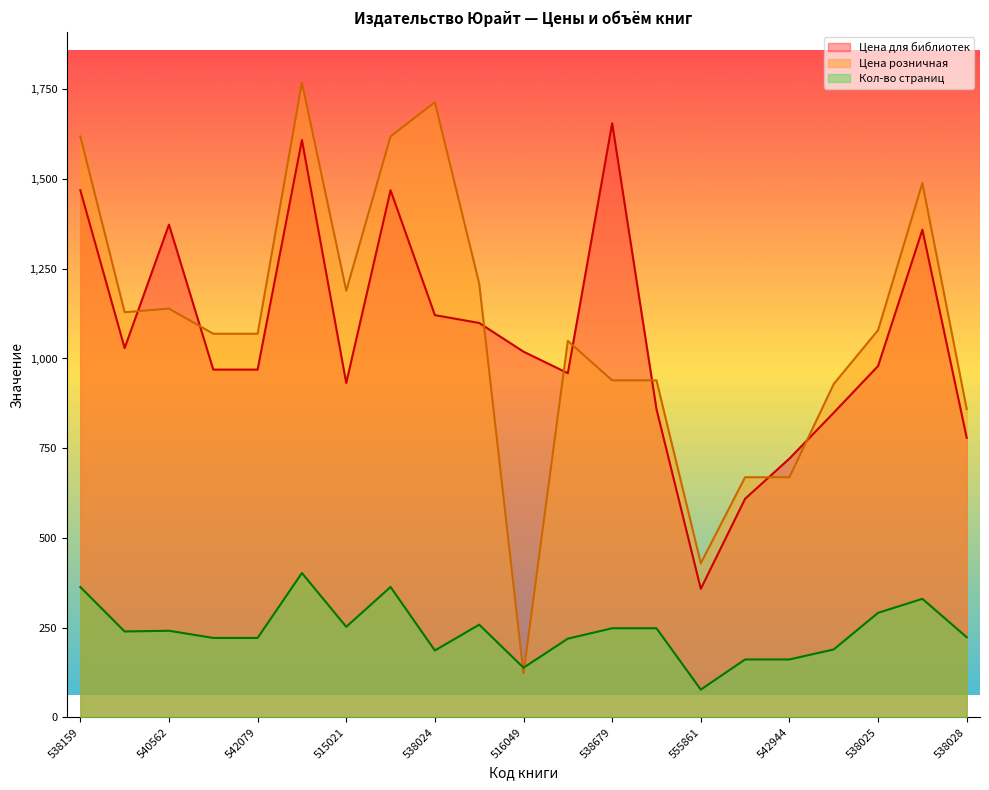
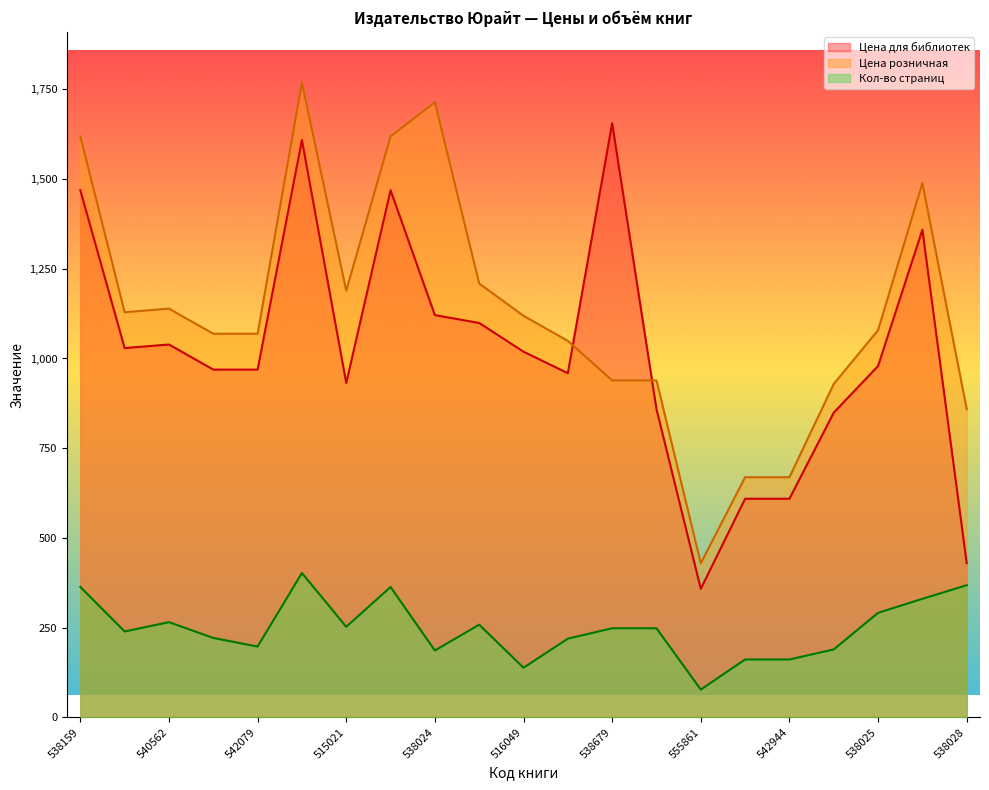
  {
    "Цена для библиотек": {
      "538159": "1,470",
-     "540562": "1,370",
+     "540562": "1,040",
      "542079": "970",
      "515021": "930",
      "538024": "1,120",
      "516049": "1,020",
      "538679": "1,660",
      "555861": "360",
-     "542944": "720",
+     "542944": "610",
      "538025": "980",
-     "538028": "780"
+     "538028": "430"
    },
    "Цена розничная": {
      "538159": "1,620",
      "540562": "1,140",
      "542079": "1,070",
      "515021": "1,190",
      "538024": "1,710",
-     "516049": "120",
+     "516049": "1,120",
      "538679": "940",
      "555861": "430",
      "542944": "670",
      "538025": "1,080",
      "538028": "860"
    },
    "Кол-во страниц": {
      "538159": "360",
-     "540562": "240",
-     "542079": "220",
+     "540562": "270",
+     "542079": "200",
      "515021": "250",
      "538024": "190",
      "516049": "140",
      "538679": "250",
      "555861": "80",
      "542944": "160",
      "538025": "290",
-     "538028": "220"
+     "538028": "370"
    }
  }
